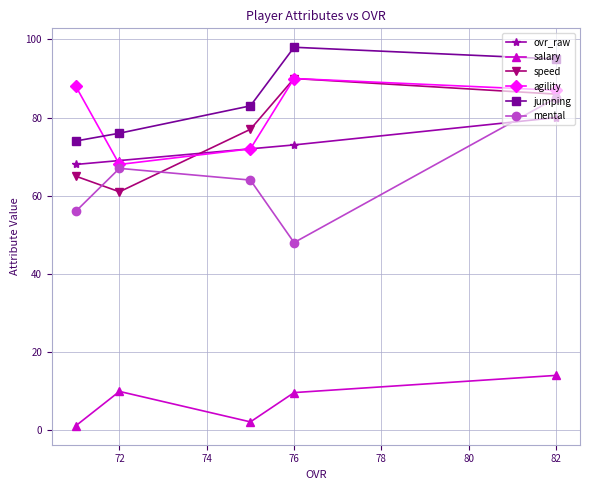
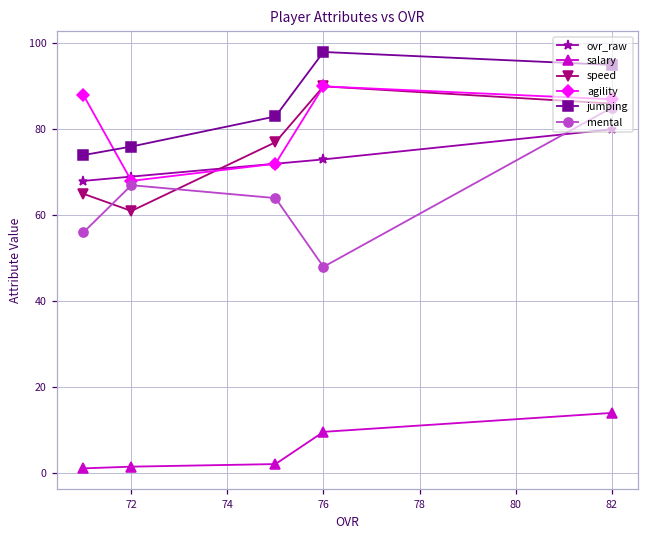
  {
    "salary": {
-     "72": 10,
+     "72": 2,
      "76": 10,
      "82": 14
    },
    "agility": {
      "72": 68
    },
    "mental": {
      "72": 67,
      "76": 48
    }
  }
